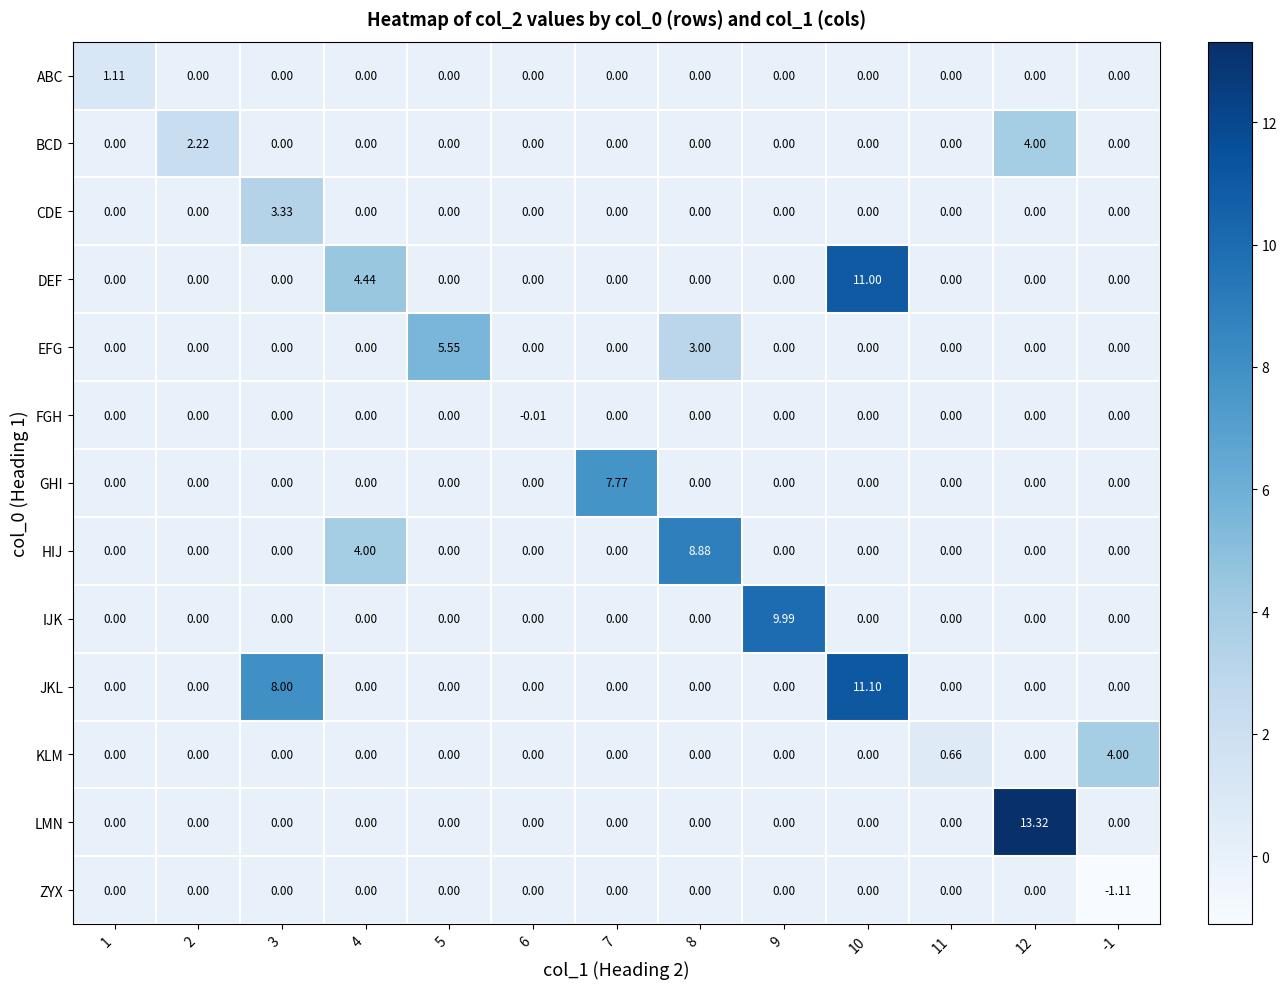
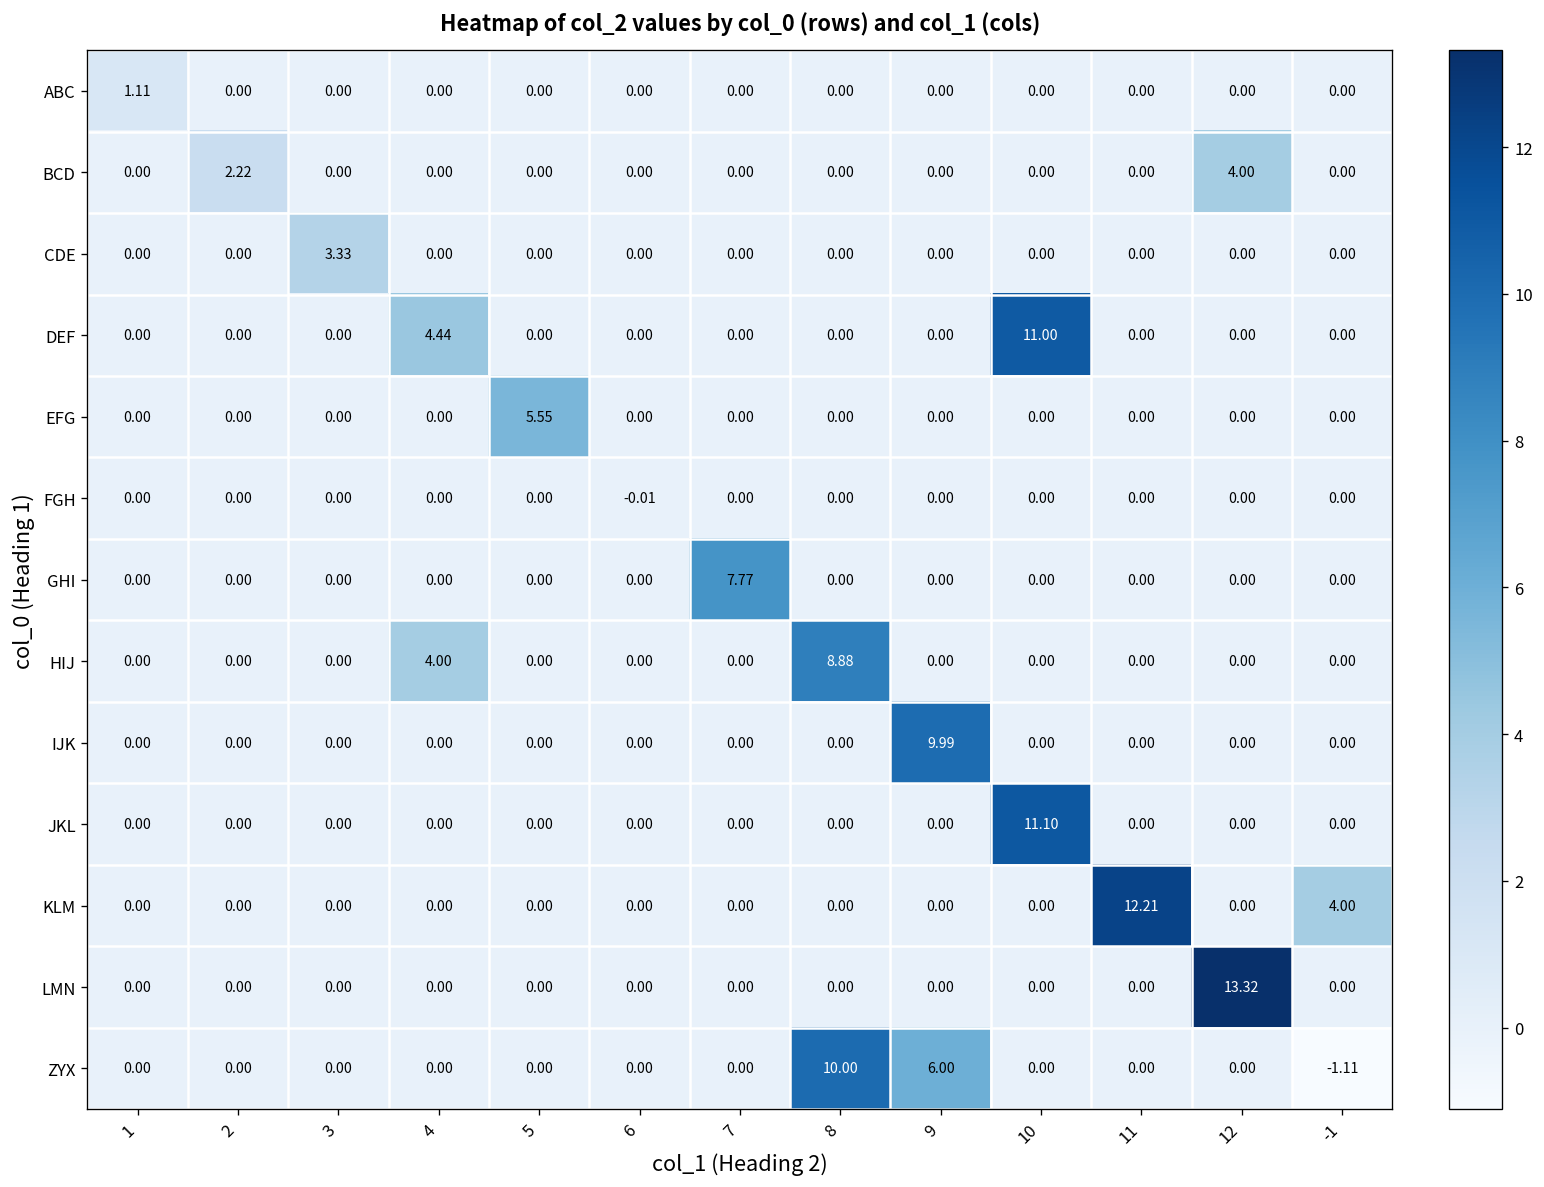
  {
    "ABC": {
      "1": 1.11,
      "2": 0.00,
      "3": 0.00,
      "4": 0.00,
      "5": 0.00,
      "6": 0.00,
      "7": 0.00,
      "8": 0.00,
      "9": 0.00,
      "10": 0.00,
      "11": 0.00,
      "12": 0.00,
      "-1": 0.00
    },
    "BCD": {
      "1": 0.00,
      "2": 2.22,
      "3": 0.00,
      "4": 0.00,
      "5": 0.00,
      "6": 0.00,
      "7": 0.00,
      "8": 0.00,
      "9": 0.00,
      "10": 0.00,
      "11": 0.00,
      "12": 4.00,
      "-1": 0.00
    },
    "CDE": {
      "1": 0.00,
      "2": 0.00,
      "3": 3.33,
      "4": 0.00,
      "5": 0.00,
      "6": 0.00,
      "7": 0.00,
      "8": 0.00,
      "9": 0.00,
      "10": 0.00,
      "11": 0.00,
      "12": 0.00,
      "-1": 0.00
    },
    "DEF": {
      "1": 0.00,
      "2": 0.00,
      "3": 0.00,
      "4": 4.44,
      "5": 0.00,
      "6": 0.00,
      "7": 0.00,
      "8": 0.00,
      "9": 0.00,
      "10": 11.00,
      "11": 0.00,
      "12": 0.00,
      "-1": 0.00
    },
    "EFG": {
      "1": 0.00,
      "2": 0.00,
      "3": 0.00,
      "4": 0.00,
      "5": 5.55,
      "6": 0.00,
      "7": 0.00,
-     "8": 3.00,
+     "8": 0.00,
      "9": 0.00,
      "10": 0.00,
      "11": 0.00,
      "12": 0.00,
      "-1": 0.00
    },
    "FGH": {
      "1": 0.00,
      "2": 0.00,
      "3": 0.00,
      "4": 0.00,
      "5": 0.00,
      "6": -0.01,
      "7": 0.00,
      "8": 0.00,
      "9": 0.00,
      "10": 0.00,
      "11": 0.00,
      "12": 0.00,
      "-1": 0.00
    },
    "GHI": {
      "1": 0.00,
      "2": 0.00,
      "3": 0.00,
      "4": 0.00,
      "5": 0.00,
      "6": 0.00,
      "7": 7.77,
      "8": 0.00,
      "9": 0.00,
      "10": 0.00,
      "11": 0.00,
      "12": 0.00,
      "-1": 0.00
    },
    "HIJ": {
      "1": 0.00,
      "2": 0.00,
      "3": 0.00,
      "4": 4.00,
      "5": 0.00,
      "6": 0.00,
      "7": 0.00,
      "8": 8.88,
      "9": 0.00,
      "10": 0.00,
      "11": 0.00,
      "12": 0.00,
      "-1": 0.00
    },
    "IJK": {
      "1": 0.00,
      "2": 0.00,
      "3": 0.00,
      "4": 0.00,
      "5": 0.00,
      "6": 0.00,
      "7": 0.00,
      "8": 0.00,
      "9": 9.99,
      "10": 0.00,
      "11": 0.00,
      "12": 0.00,
      "-1": 0.00
    },
    "JKL": {
      "1": 0.00,
      "2": 0.00,
-     "3": 8.00,
+     "3": 0.00,
      "4": 0.00,
      "5": 0.00,
      "6": 0.00,
      "7": 0.00,
      "8": 0.00,
      "9": 0.00,
      "10": 11.10,
      "11": 0.00,
      "12": 0.00,
      "-1": 0.00
    },
    "KLM": {
      "1": 0.00,
      "2": 0.00,
      "3": 0.00,
      "4": 0.00,
      "5": 0.00,
      "6": 0.00,
      "7": 0.00,
      "8": 0.00,
      "9": 0.00,
      "10": 0.00,
-     "11": 0.66,
+     "11": 12.21,
      "12": 0.00,
      "-1": 4.00
    },
    "LMN": {
      "1": 0.00,
      "2": 0.00,
      "3": 0.00,
      "4": 0.00,
      "5": 0.00,
      "6": 0.00,
      "7": 0.00,
      "8": 0.00,
      "9": 0.00,
      "10": 0.00,
      "11": 0.00,
      "12": 13.32,
      "-1": 0.00
    },
    "ZYX": {
      "1": 0.00,
      "2": 0.00,
      "3": 0.00,
      "4": 0.00,
      "5": 0.00,
      "6": 0.00,
      "7": 0.00,
-     "8": 0.00,
-     "9": 0.00,
+     "8": 10.00,
+     "9": 6.00,
      "10": 0.00,
      "11": 0.00,
      "12": 0.00,
      "-1": -1.11
    }
  }
